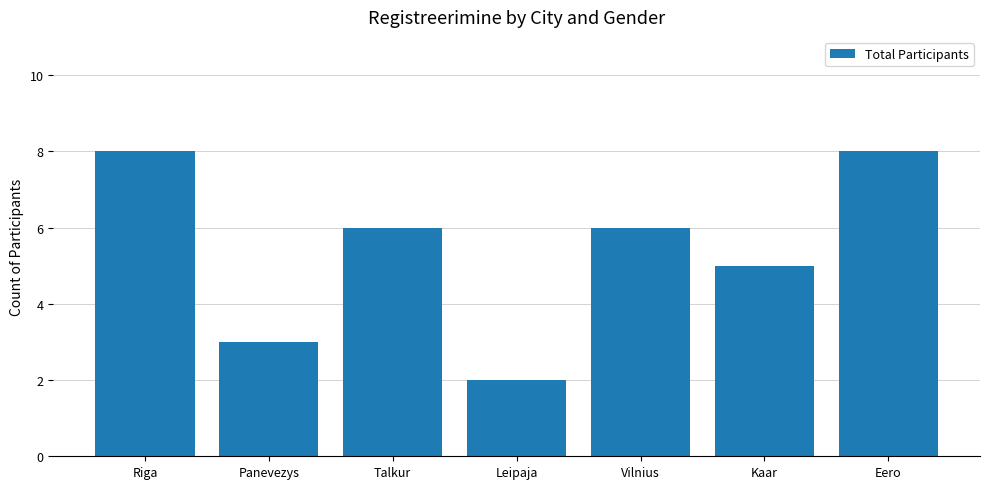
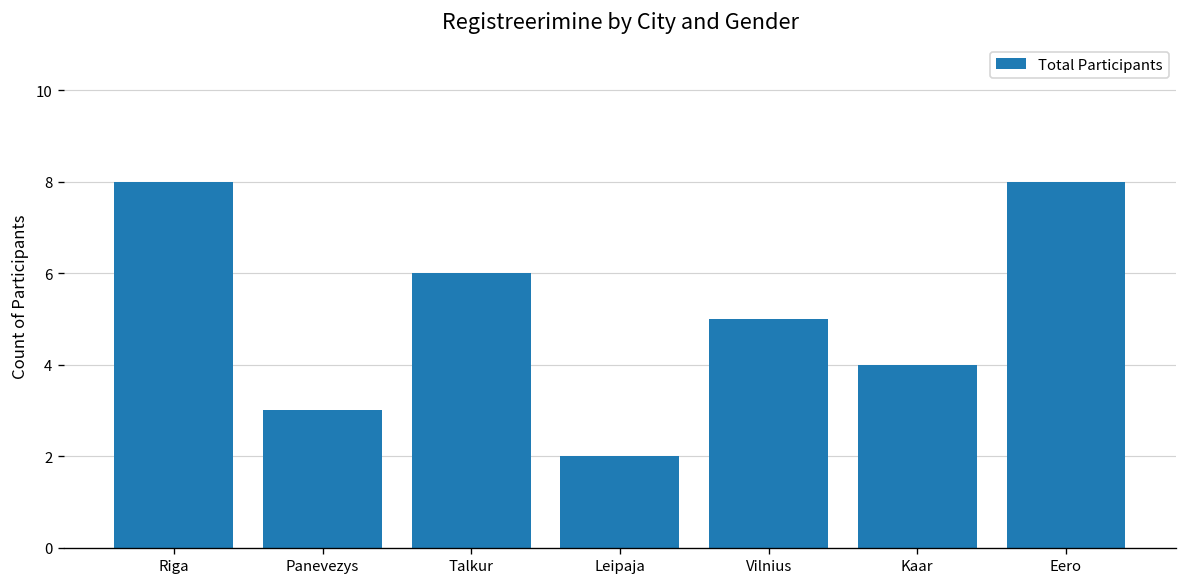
  {
    "Riga": 8,
    "Panevezys": 3,
    "Talkur": 6,
    "Leipaja": 2,
-   "Vilnius": 6,
-   "Kaar": 5,
+   "Vilnius": 5,
+   "Kaar": 4,
    "Eero": 8
  }
